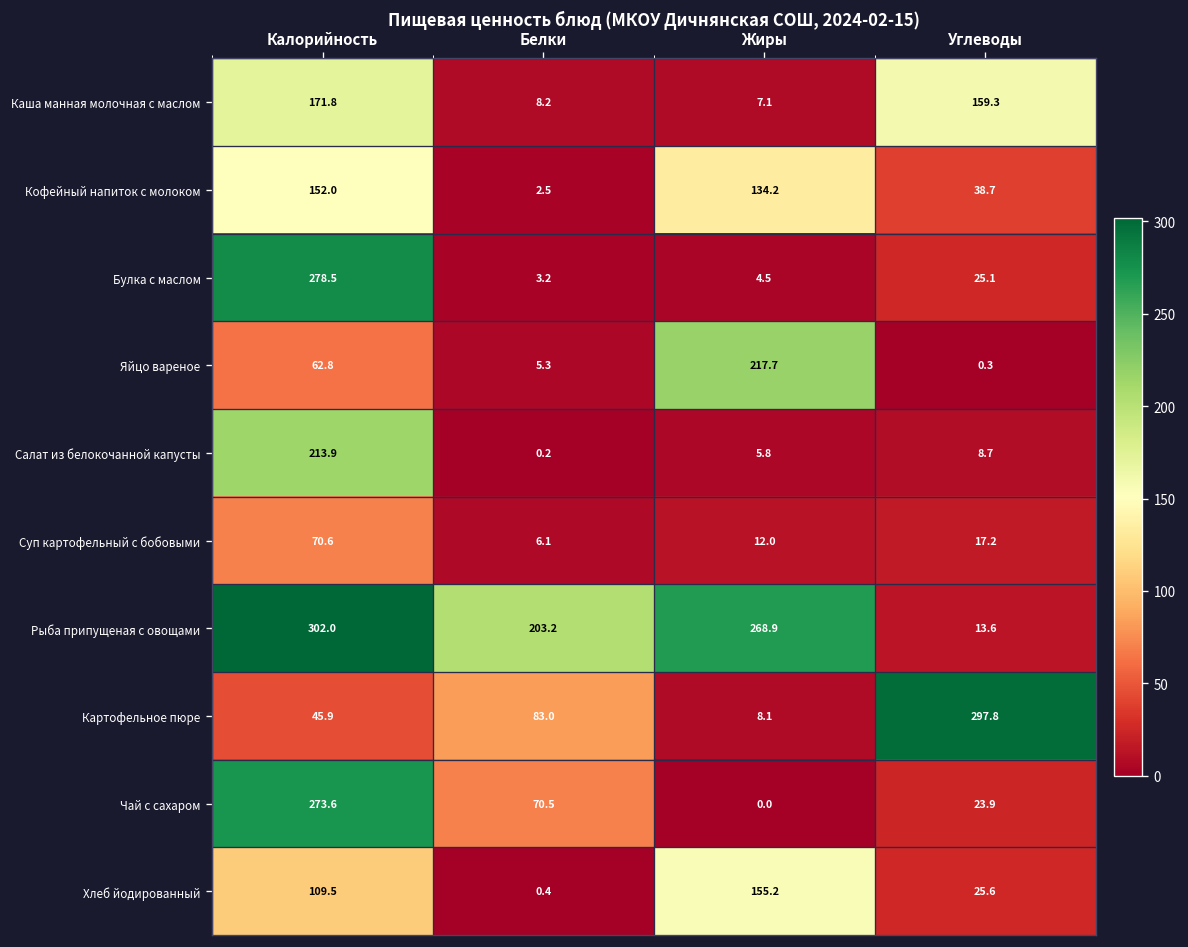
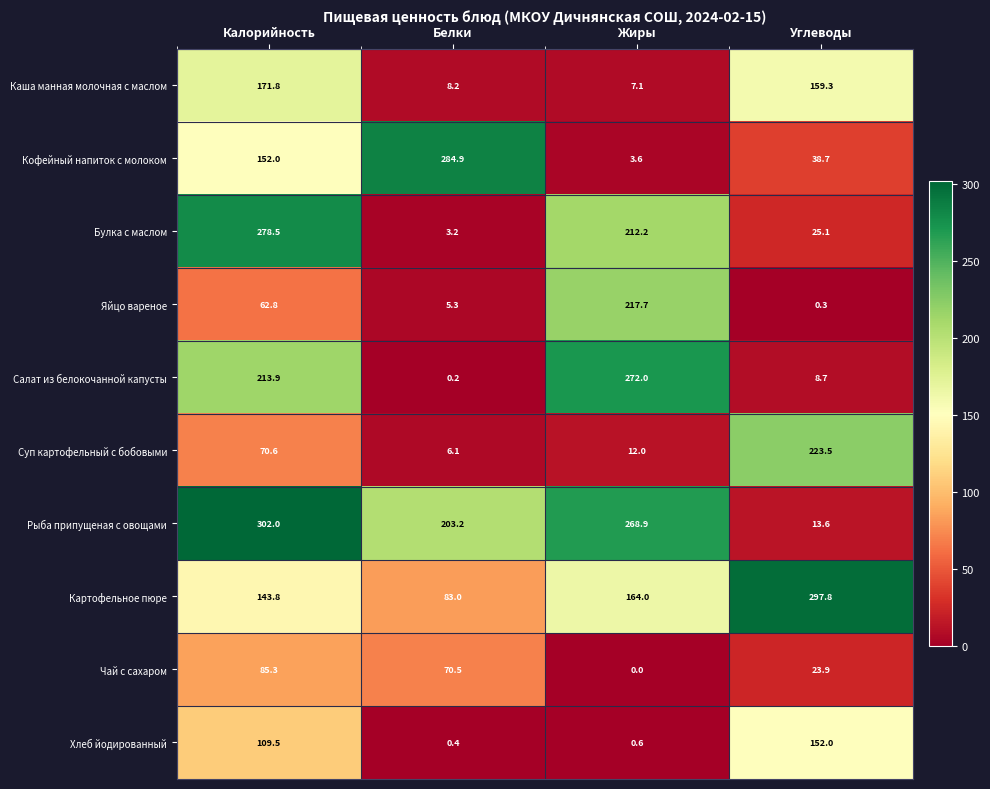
  {
    "Каша манная молочная с маслом": {
      "Калорийность": 171.8,
      "Белки": 8.2,
      "Жиры": 7.1,
      "Углеводы": 159.3
    },
    "Кофейный напиток с молоком": {
      "Калорийность": 152.0,
-     "Белки": 2.5,
-     "Жиры": 134.2,
+     "Белки": 284.9,
+     "Жиры": 3.6,
      "Углеводы": 38.7
    },
    "Булка с маслом": {
      "Калорийность": 278.5,
      "Белки": 3.2,
-     "Жиры": 4.5,
+     "Жиры": 212.2,
      "Углеводы": 25.1
    },
    "Яйцо вареное": {
      "Калорийность": 62.8,
      "Белки": 5.3,
      "Жиры": 217.7,
      "Углеводы": 0.3
    },
    "Салат из белокочанной капусты": {
      "Калорийность": 213.9,
      "Белки": 0.2,
-     "Жиры": 5.8,
+     "Жиры": 272.0,
      "Углеводы": 8.7
    },
    "Суп картофельный с бобовыми": {
      "Калорийность": 70.6,
      "Белки": 6.1,
      "Жиры": 12.0,
-     "Углеводы": 17.2
+     "Углеводы": 223.5
    },
    "Рыба припущеная с овощами": {
      "Калорийность": 302.0,
      "Белки": 203.2,
      "Жиры": 268.9,
      "Углеводы": 13.6
    },
    "Картофельное пюре": {
-     "Калорийность": 45.9,
+     "Калорийность": 143.8,
      "Белки": 83.0,
-     "Жиры": 8.1,
+     "Жиры": 164.0,
      "Углеводы": 297.8
    },
    "Чай с сахаром": {
-     "Калорийность": 273.6,
+     "Калорийность": 85.3,
      "Белки": 70.5,
      "Жиры": 0.0,
      "Углеводы": 23.9
    },
    "Хлеб йодированный": {
      "Калорийность": 109.5,
      "Белки": 0.4,
-     "Жиры": 155.2,
-     "Углеводы": 25.6
+     "Жиры": 0.6,
+     "Углеводы": 152.0
    }
  }
